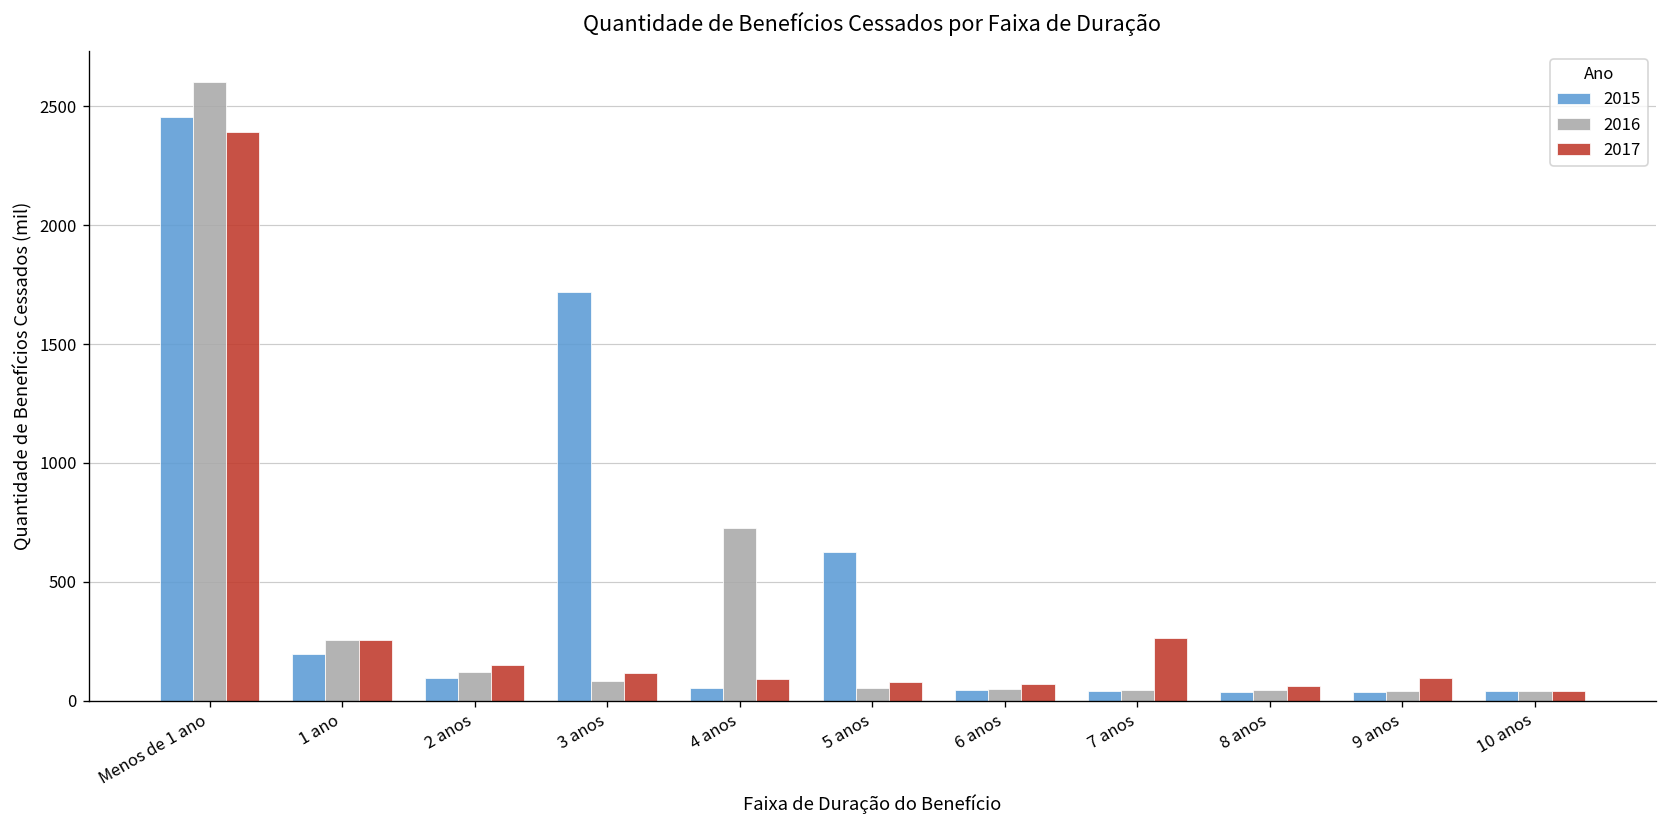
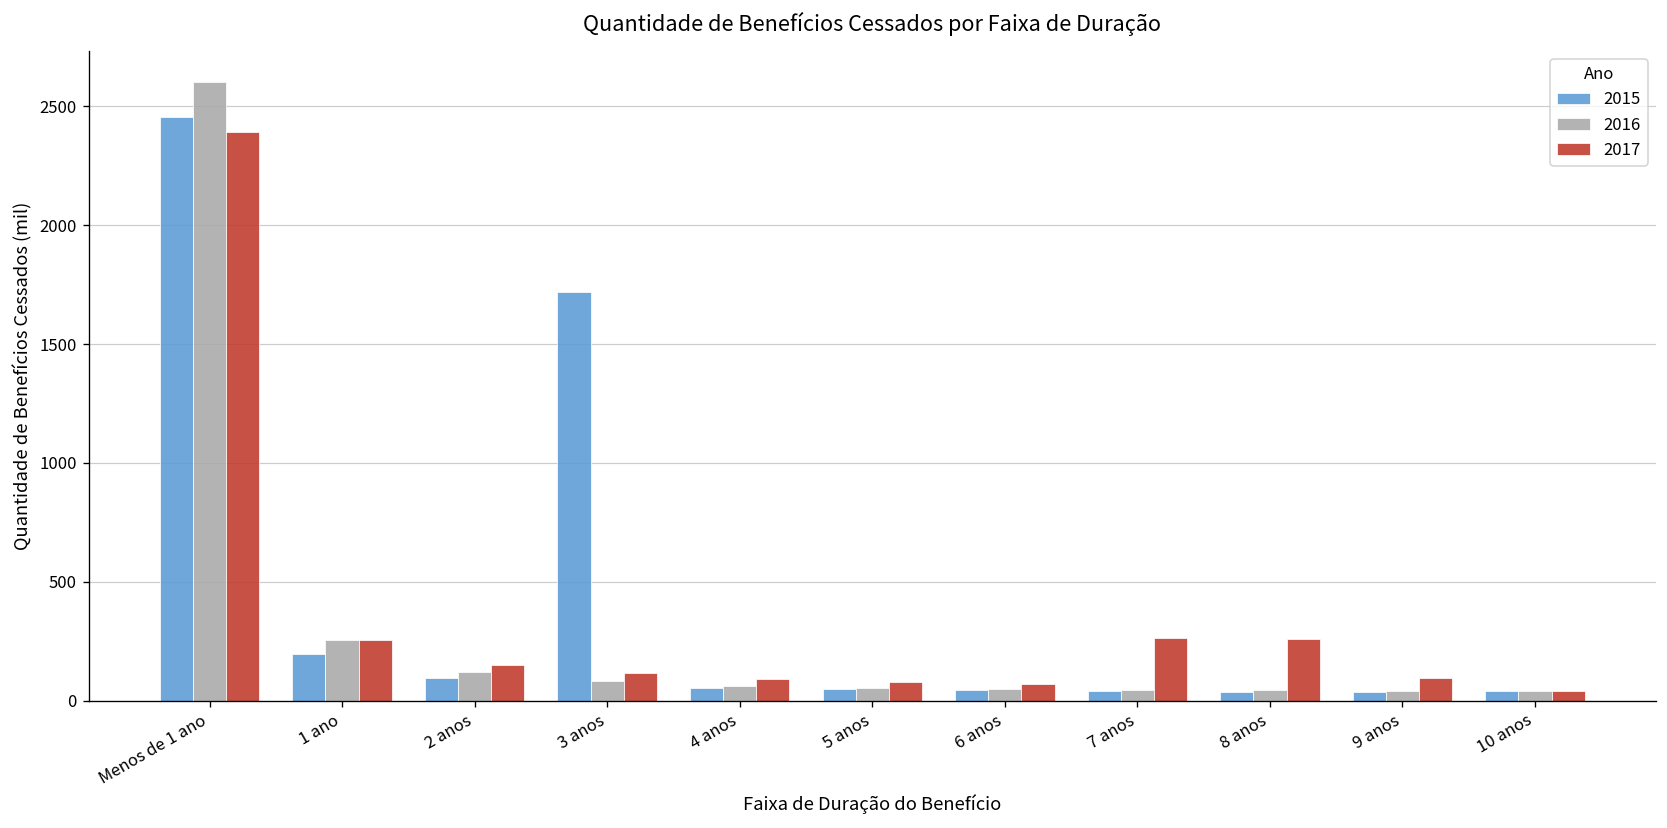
  {
    "2015": {
      "Menos de 1 ano": 2450,
      "1 ano": 200,
      "2 anos": 100,
      "3 anos": 1720,
      "4 anos": 50,
-     "5 anos": 620,
+     "5 anos": 50,
      "6 anos": 40,
      "7 anos": 40,
      "8 anos": 40,
      "9 anos": 40,
      "10 anos": 40
    },
    "2016": {
      "Menos de 1 ano": 2600,
      "1 ano": 260,
      "2 anos": 120,
      "3 anos": 80,
-     "4 anos": 730,
+     "4 anos": 60,
      "5 anos": 50,
      "6 anos": 50,
      "7 anos": 50,
      "8 anos": 40,
      "9 anos": 40,
      "10 anos": 40
    },
    "2017": {
      "Menos de 1 ano": 2390,
      "1 ano": 250,
      "2 anos": 150,
      "3 anos": 110,
      "4 anos": 90,
      "5 anos": 80,
      "6 anos": 70,
      "7 anos": 260,
-     "8 anos": 60,
+     "8 anos": 260,
      "9 anos": 100,
      "10 anos": 40
    }
  }
